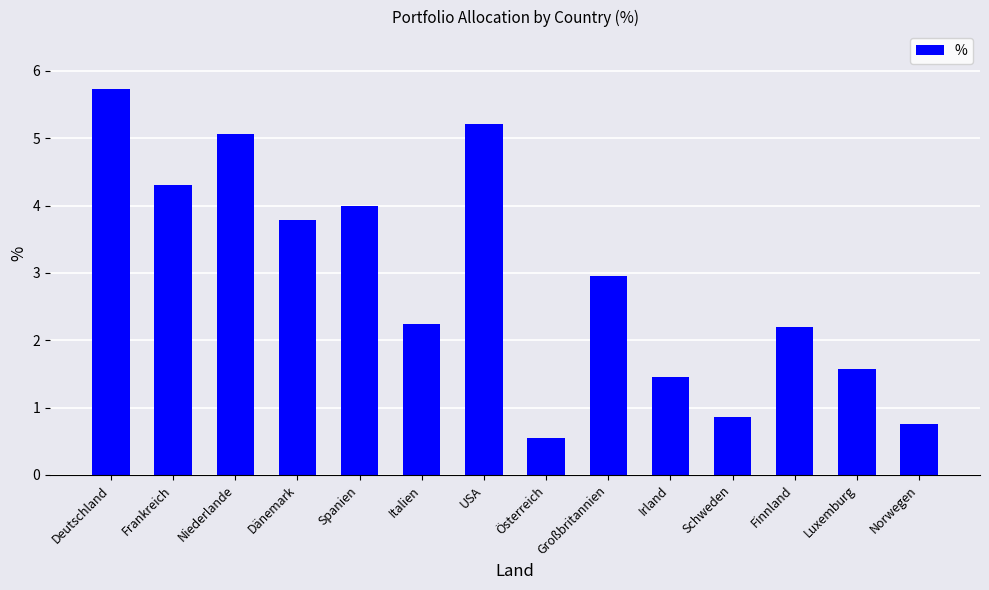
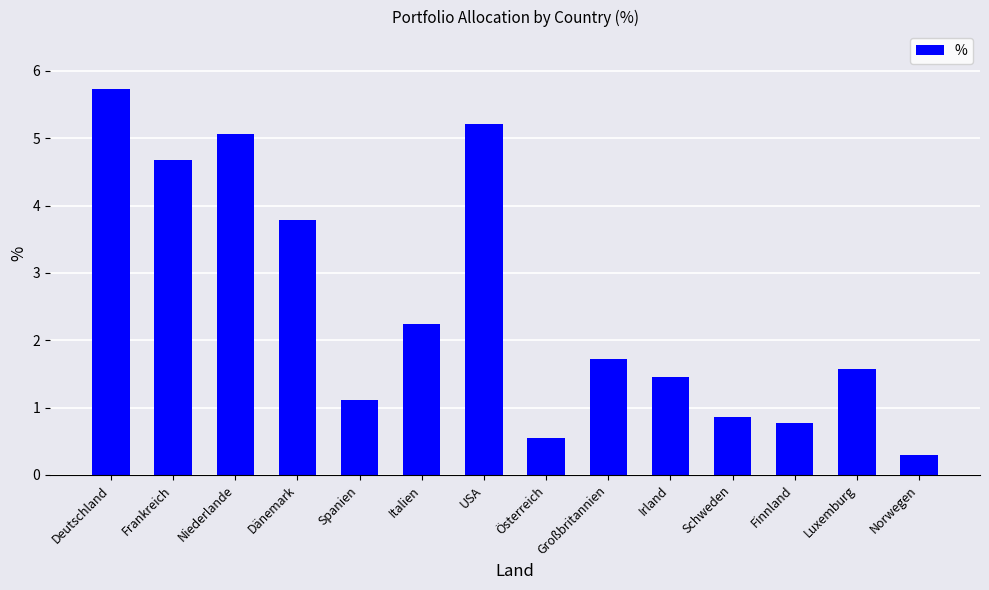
  {
    "Deutschland": 5.7,
-   "Frankreich": 4.3,
+   "Frankreich": 4.7,
    "Niederlande": 5.1,
    "Dänemark": 3.8,
-   "Spanien": 4.0,
+   "Spanien": 1.1,
    "Italien": 2.2,
    "USA": 5.2,
    "Österreich": 0.6,
-   "Großbritannien": 3.0,
+   "Großbritannien": 1.7,
    "Irland": 1.5,
    "Schweden": 0.9,
-   "Finnland": 2.2,
+   "Finnland": 0.8,
    "Luxemburg": 1.6,
-   "Norwegen": 0.8
+   "Norwegen": 0.3
  }
